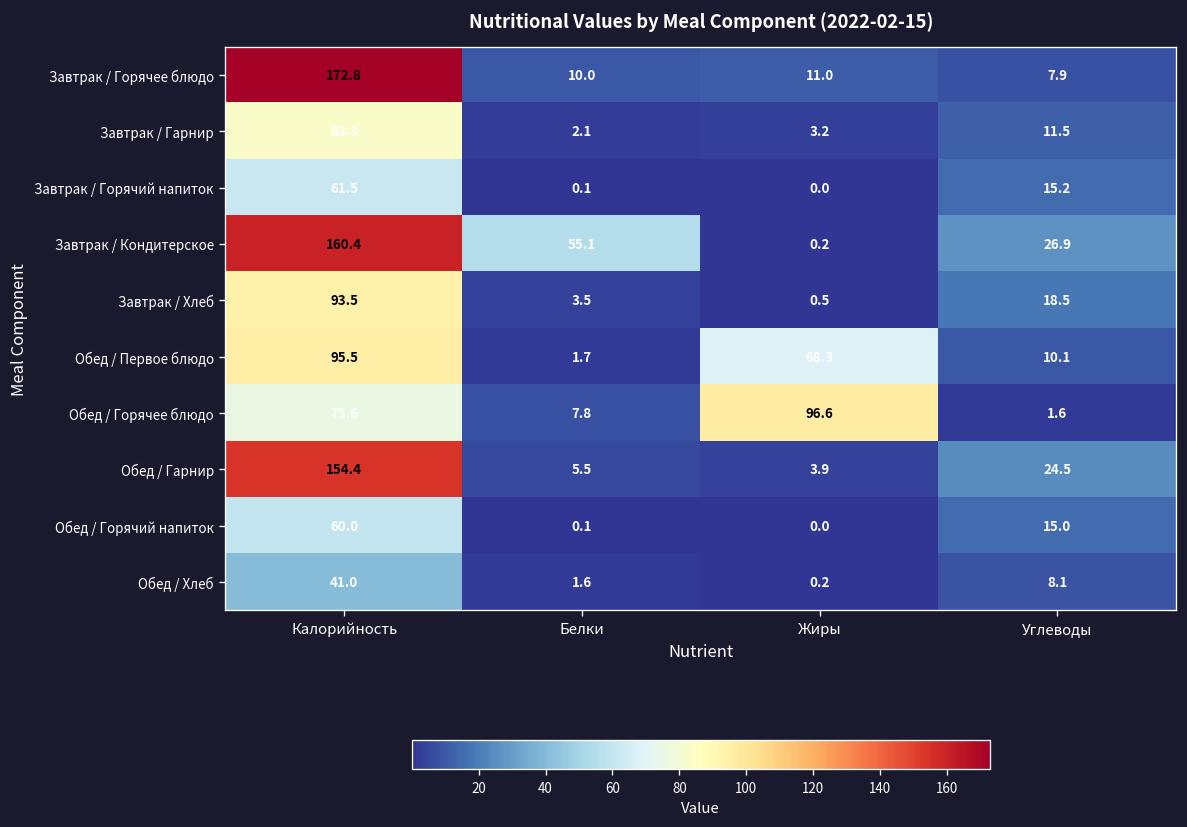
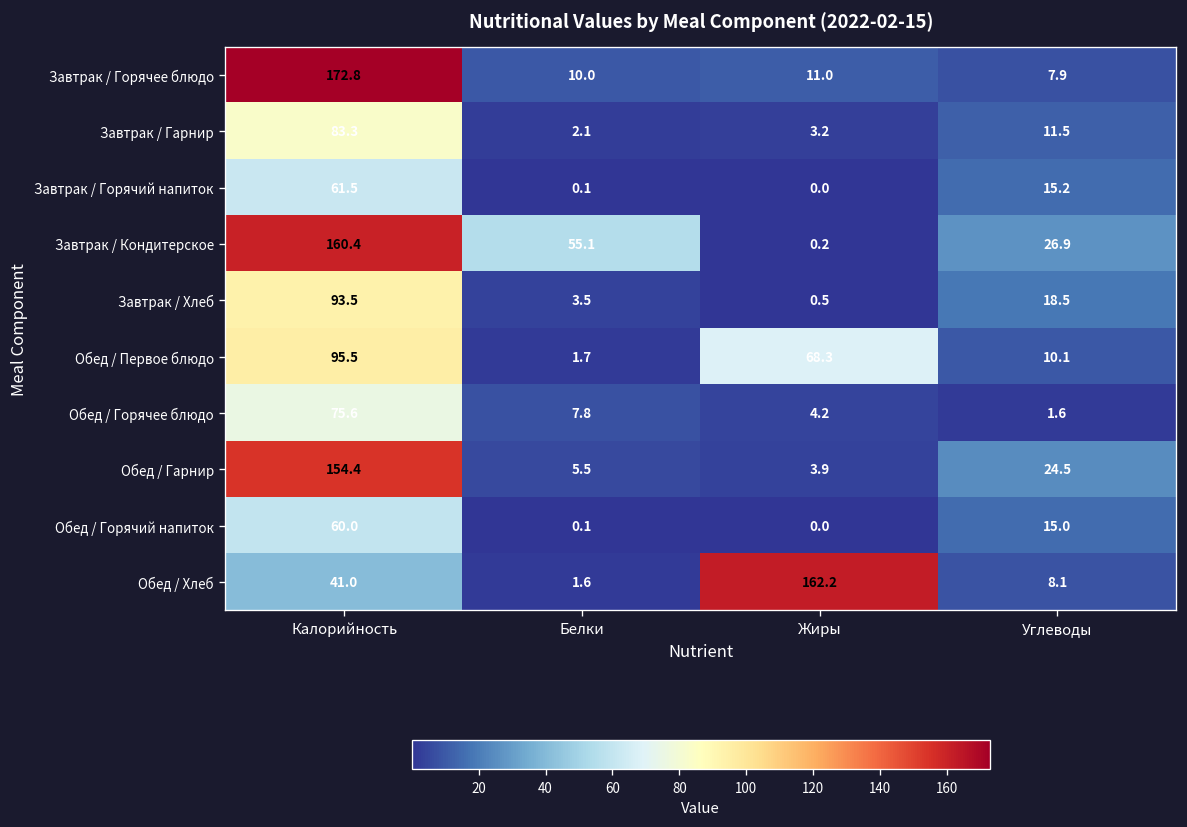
  {
    "Завтрак / Горячее блюдо": {
      "Калорийность": 172.8,
      "Белки": 10.0,
      "Жиры": 11.0,
      "Углеводы": 7.9
    },
    "Завтрак / Гарнир": {
      "Калорийность": 83.3,
      "Белки": 2.1,
      "Жиры": 3.2,
      "Углеводы": 11.5
    },
    "Завтрак / Горячий напиток": {
      "Калорийность": 61.5,
      "Белки": 0.1,
      "Жиры": 0.0,
      "Углеводы": 15.2
    },
    "Завтрак / Кондитерское": {
      "Калорийность": 160.4,
      "Белки": 55.1,
      "Жиры": 0.2,
      "Углеводы": 26.9
    },
    "Завтрак / Хлеб": {
      "Калорийность": 93.5,
      "Белки": 3.5,
      "Жиры": 0.5,
      "Углеводы": 18.5
    },
    "Обед / Первое блюдо": {
      "Калорийность": 95.5,
      "Белки": 1.7,
      "Углеводы": 10.1
    },
    "Обед / Горячее блюдо": {
      "Белки": 7.8,
-     "Жиры": 96.6,
+     "Жиры": 4.2,
      "Углеводы": 1.6
    },
    "Обед / Гарнир": {
      "Калорийность": 154.4,
      "Белки": 5.5,
      "Жиры": 3.9,
      "Углеводы": 24.5
    },
    "Обед / Горячий напиток": {
      "Калорийность": 60.0,
      "Белки": 0.1,
      "Жиры": 0.0,
      "Углеводы": 15.0
    },
    "Обед / Хлеб": {
      "Калорийность": 41.0,
      "Белки": 1.6,
-     "Жиры": 0.2,
+     "Жиры": 162.2,
      "Углеводы": 8.1
    }
  }
